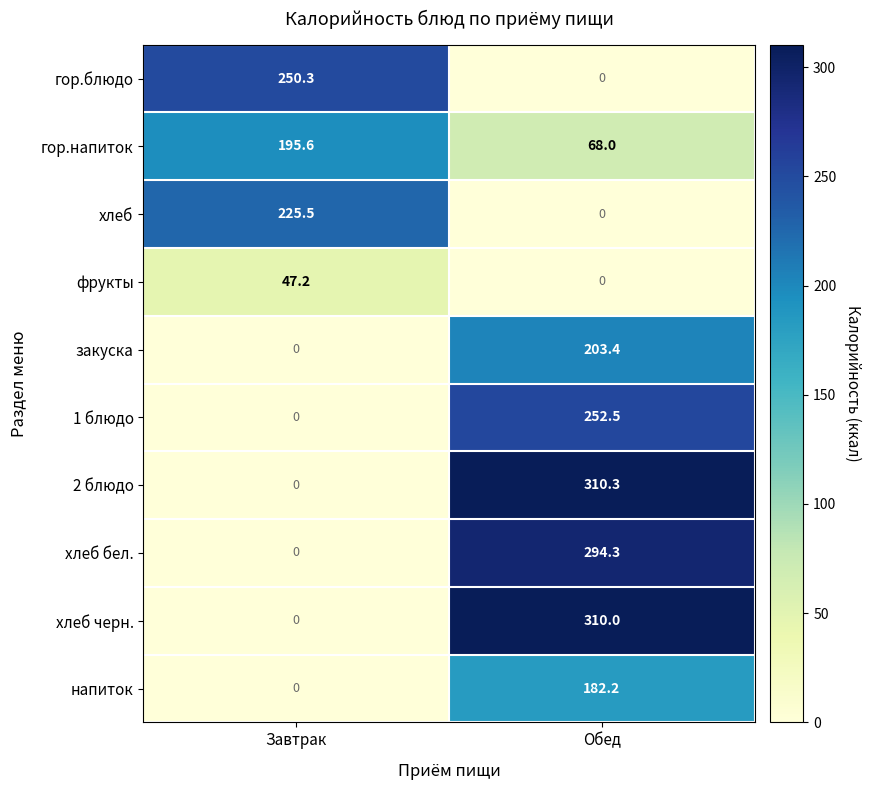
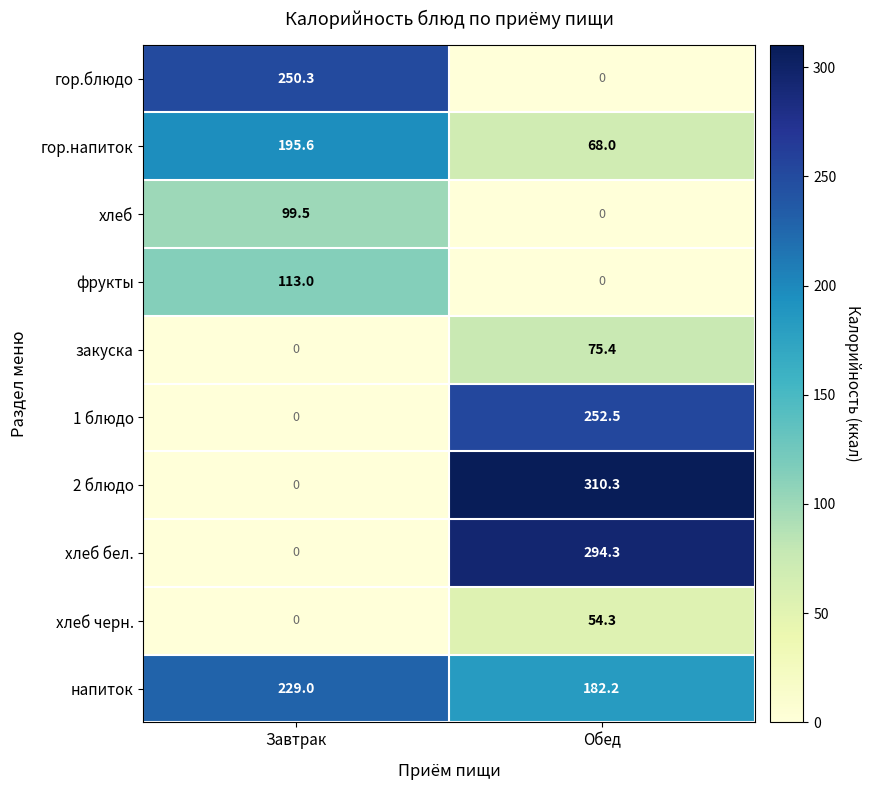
  {
    "гор.блюдо": {
      "Завтрак": 250.3,
      "Обед": 0
    },
    "гор.напиток": {
      "Завтрак": 195.6,
      "Обед": 68.0
    },
    "хлеб": {
-     "Завтрак": 225.5,
+     "Завтрак": 99.5,
      "Обед": 0
    },
    "фрукты": {
-     "Завтрак": 47.2,
+     "Завтрак": 113.0,
      "Обед": 0
    },
    "закуска": {
      "Завтрак": 0,
-     "Обед": 203.4
+     "Обед": 75.4
    },
    "1 блюдо": {
      "Завтрак": 0,
      "Обед": 252.5
    },
    "2 блюдо": {
      "Завтрак": 0,
      "Обед": 310.3
    },
    "хлеб бел.": {
      "Завтрак": 0,
      "Обед": 294.3
    },
    "хлеб черн.": {
      "Завтрак": 0,
-     "Обед": 310.0
+     "Обед": 54.3
    },
    "напиток": {
-     "Завтрак": 0,
+     "Завтрак": 229.0,
      "Обед": 182.2
    }
  }
